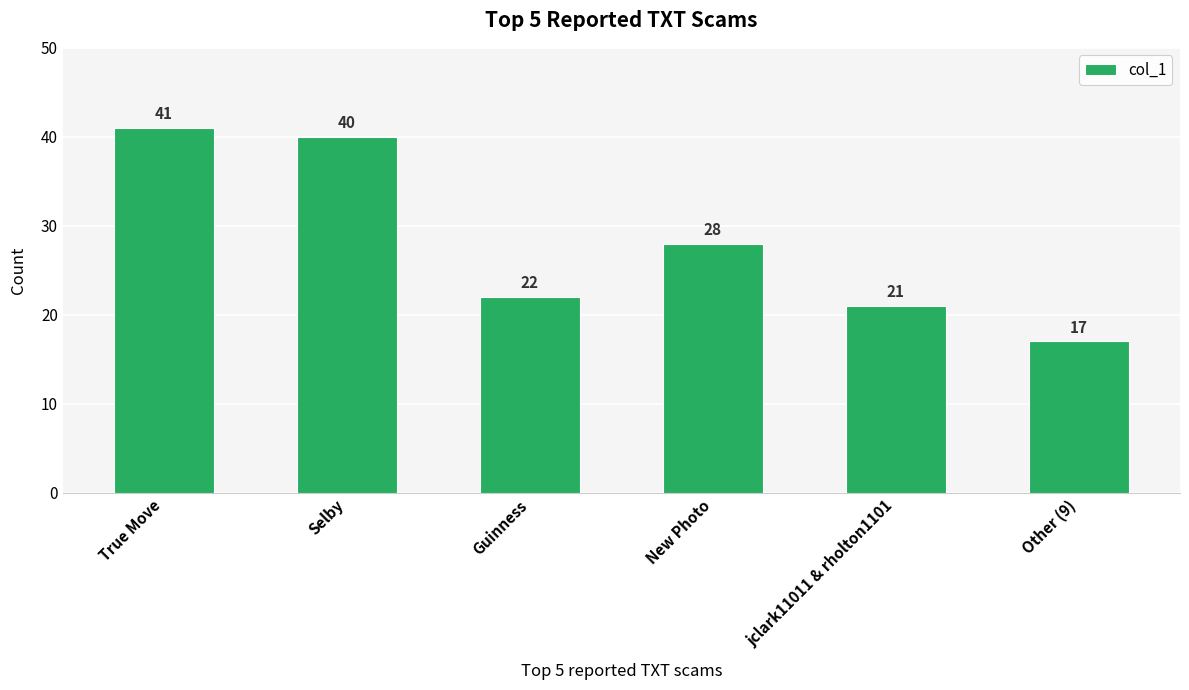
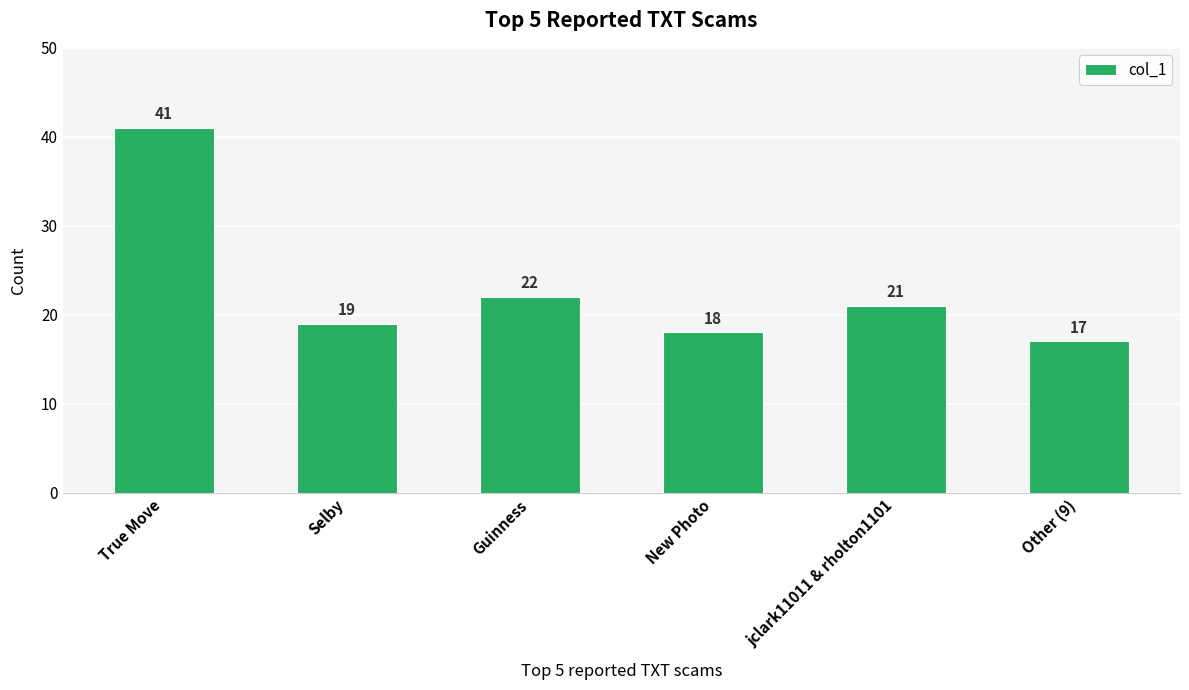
  {
    "True Move": 41,
-   "Selby": 40,
+   "Selby": 19,
    "Guinness": 22,
-   "New Photo": 28,
+   "New Photo": 18,
    "jclark11011 & rholton1101": 21,
    "Other (9)": 17
  }
